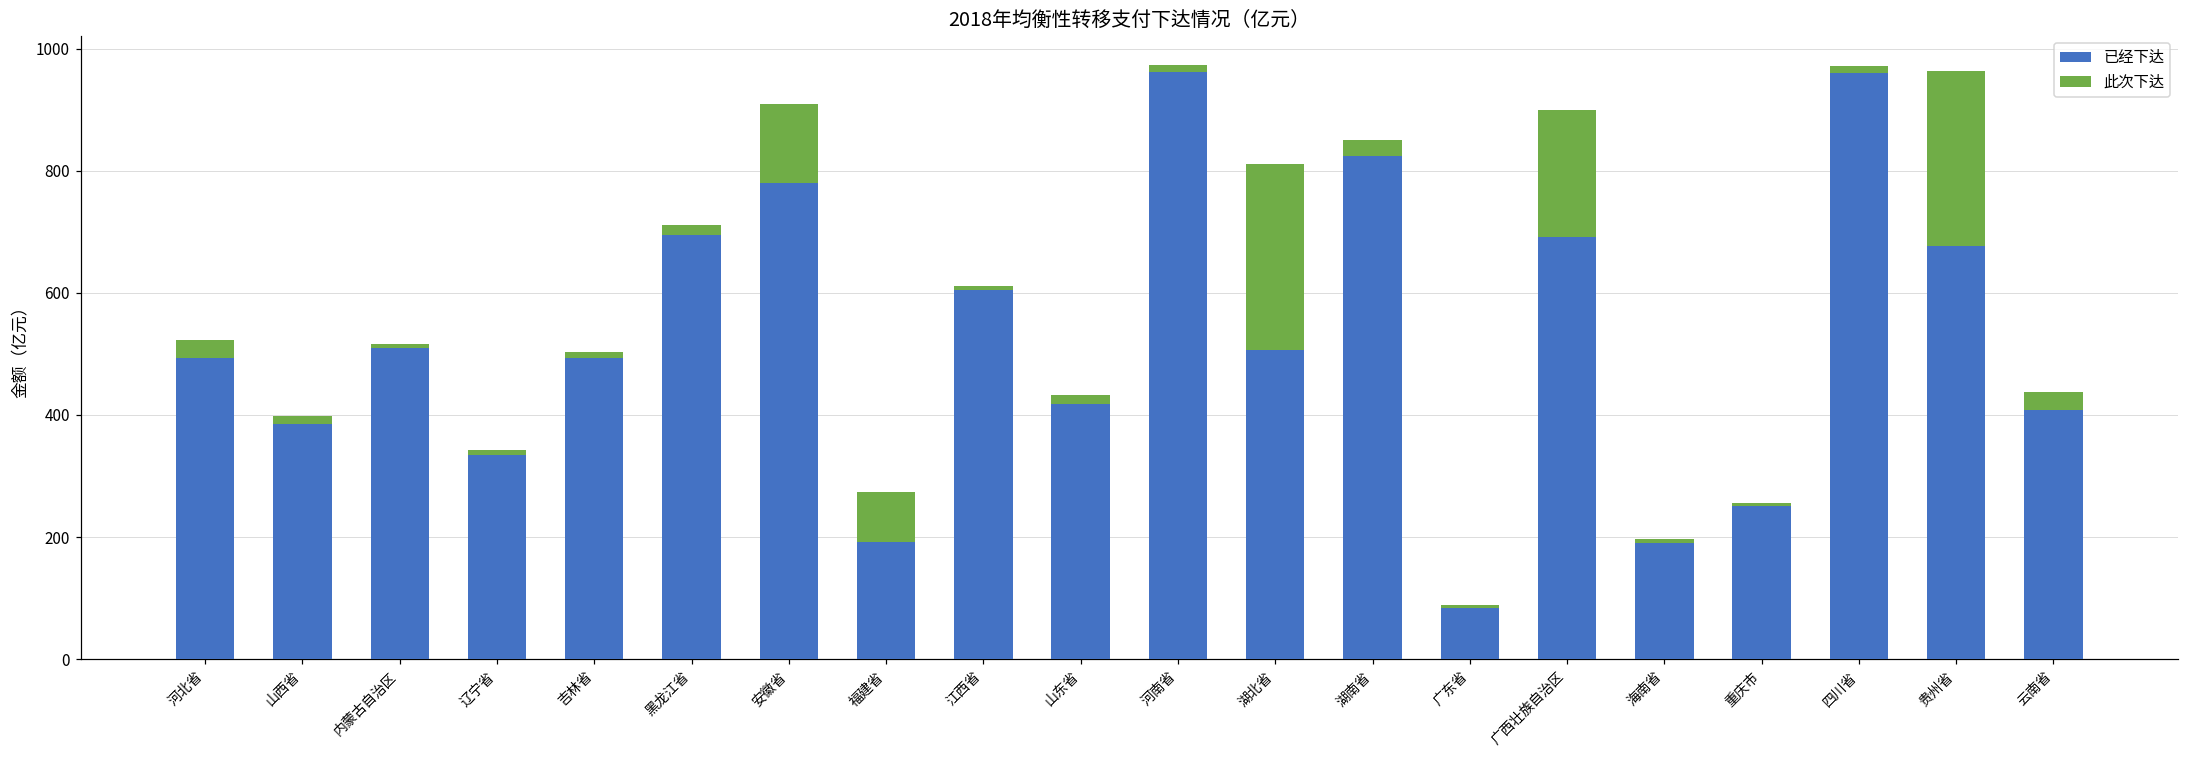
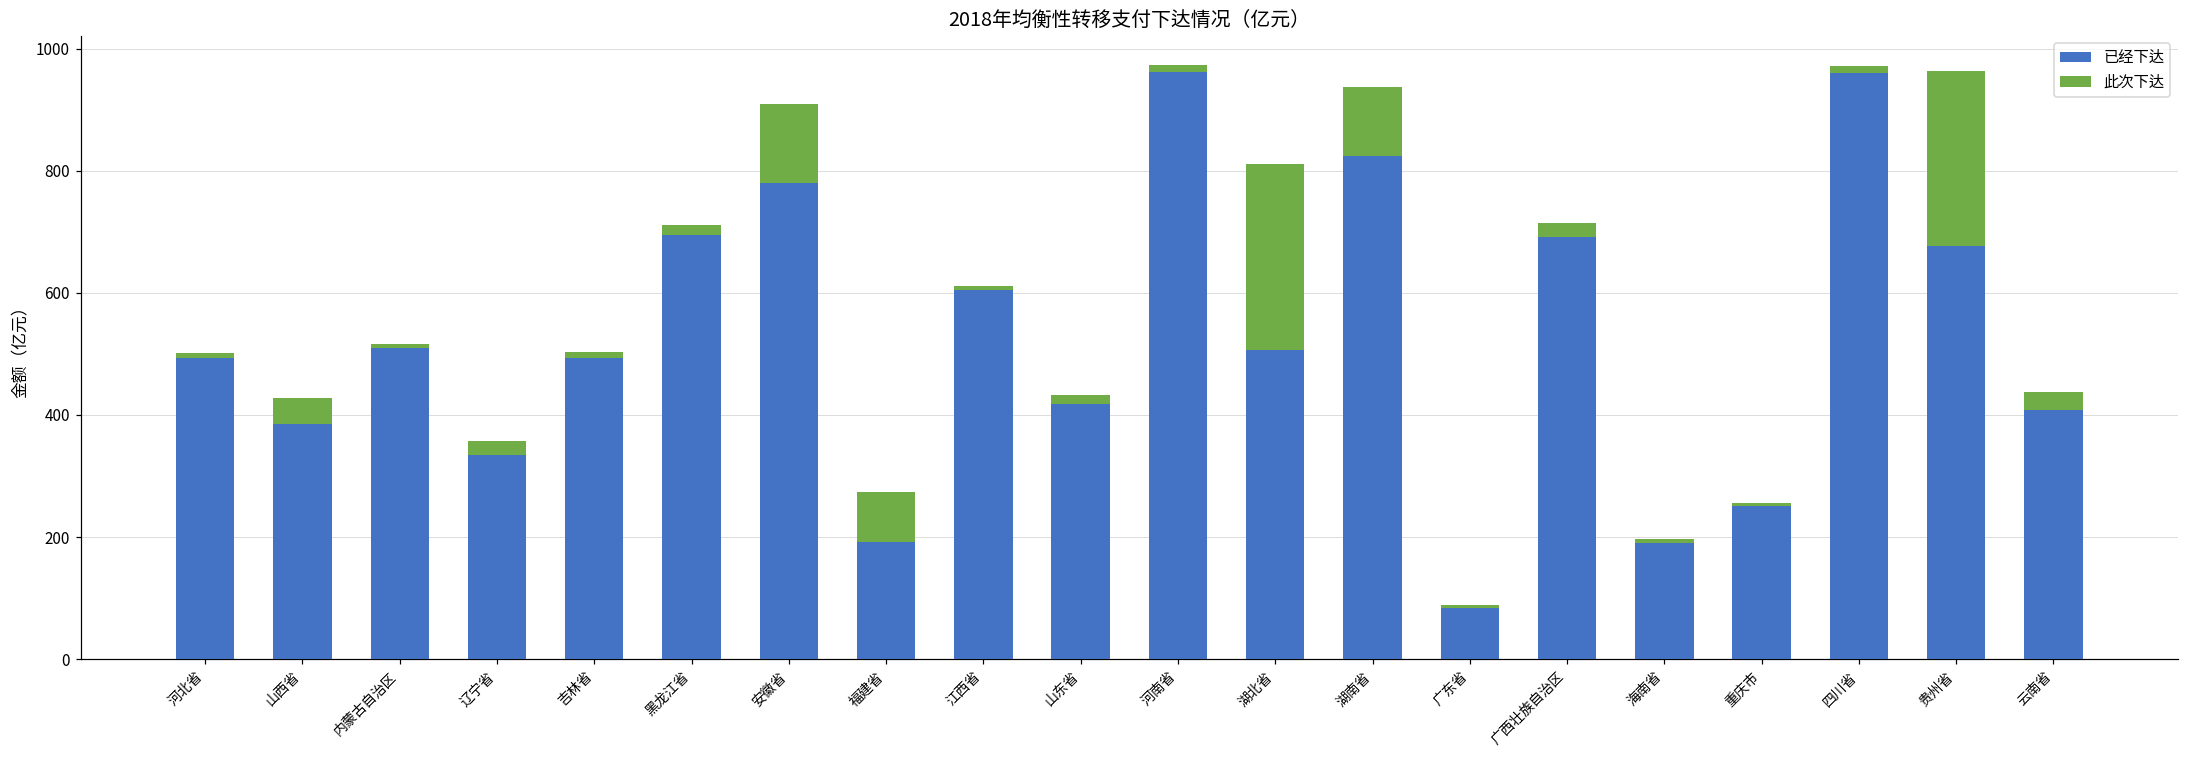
  {
    "已经下达": {
      "河北省": 490,
      "山西省": 390,
      "内蒙古自治区": 510,
      "辽宁省": 330,
      "吉林省": 490,
      "黑龙江省": 690,
      "安徽省": 780,
      "福建省": 190,
      "江西省": 600,
      "山东省": 420,
      "河南省": 960,
      "湖北省": 510,
      "湖南省": 820,
      "广东省": 80,
      "广西壮族自治区": 690,
      "海南省": 190,
      "重庆市": 250,
      "四川省": 960,
      "贵州省": 680,
      "云南省": 410
    },
    "此次下达": {
-     "河北省": 30,
-     "山西省": 10,
+     "河北省": 10,
+     "山西省": 40,
      "内蒙古自治区": 10,
-     "辽宁省": 10,
+     "辽宁省": 20,
      "吉林省": 10,
      "黑龙江省": 20,
      "安徽省": 130,
      "福建省": 80,
      "江西省": 10,
      "山东省": 10,
      "河南省": 10,
      "湖北省": 310,
-     "湖南省": 30,
+     "湖南省": 110,
      "广东省": 0,
-     "广西壮族自治区": 210,
+     "广西壮族自治区": 20,
      "海南省": 10,
      "四川省": 10,
      "贵州省": 290,
      "云南省": 30
    }
  }
